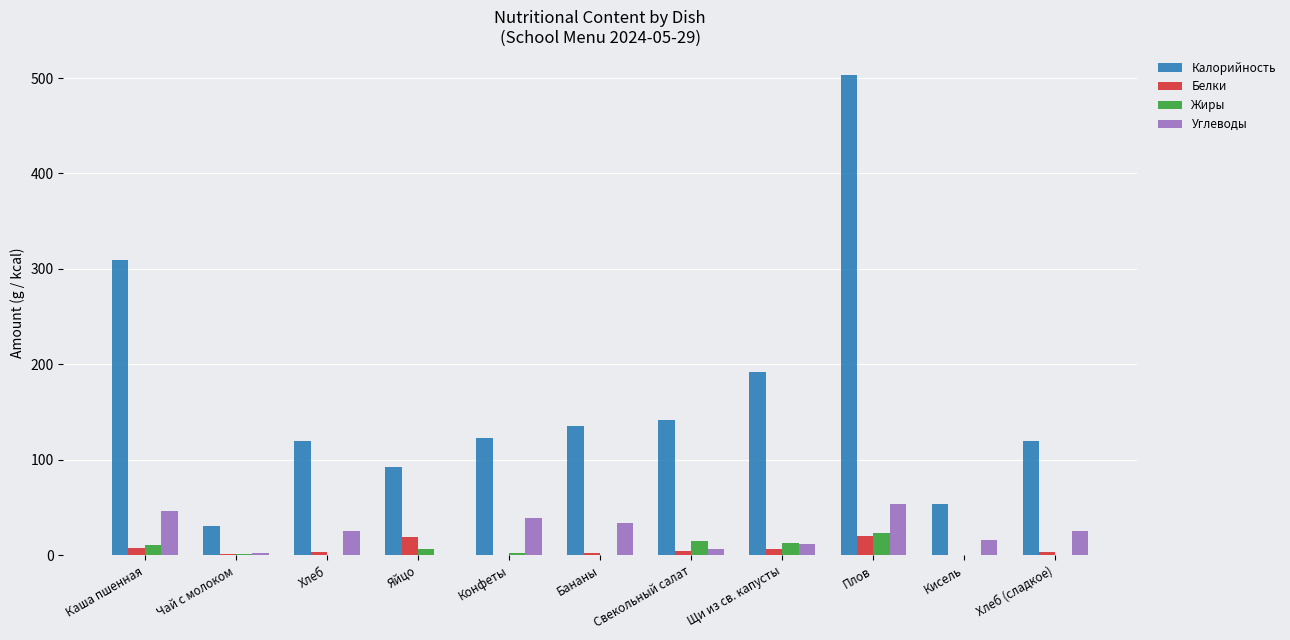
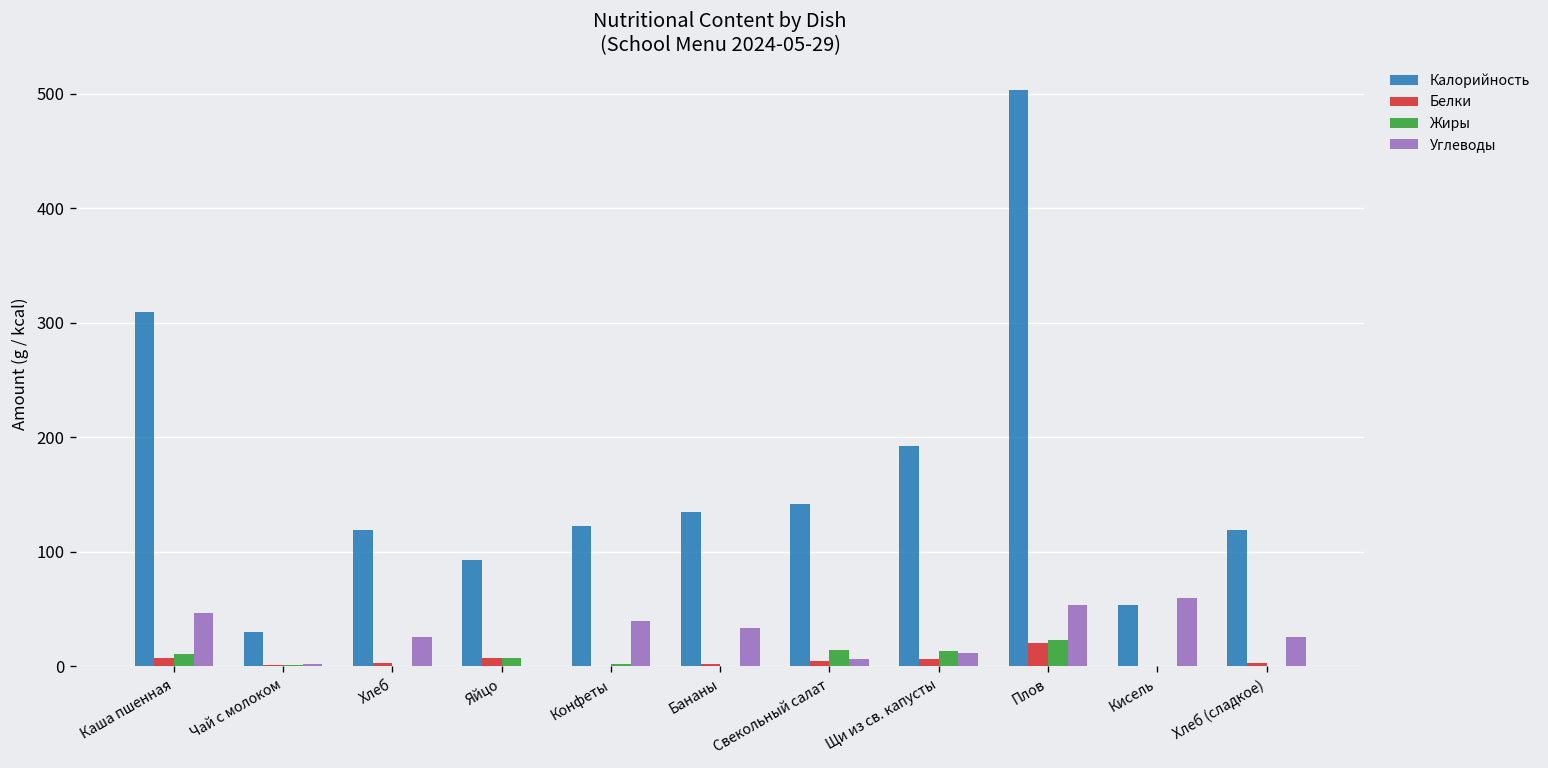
  {
    "Калорийность": {
      "Каша пшенная": 310,
      "Чай с молоком": 30,
      "Хлеб": 120,
      "Яйцо": 90,
      "Конфеты": 120,
      "Бананы": 140,
      "Свекольный салат": 140,
      "Щи из св. капусты": 190,
      "Плов": 500,
      "Кисель": 50,
      "Хлеб (сладкое)": 120
    },
    "Белки": {
      "Каша пшенная": 10,
      "Хлеб": 0,
-     "Яйцо": 20,
+     "Яйцо": 10,
      "Свекольный салат": 10,
      "Щи из св. капусты": 10,
      "Плов": 20,
      "Хлеб (сладкое)": 0
    },
    "Жиры": {
      "Каша пшенная": 10,
      "Яйцо": 10,
      "Бананы": 0,
      "Свекольный салат": 10,
      "Щи из св. капусты": 10,
      "Плов": 20,
      "Кисель": 0
    },
    "Углеводы": {
      "Каша пшенная": 50,
      "Хлеб": 30,
      "Конфеты": 40,
      "Бананы": 30,
      "Свекольный салат": 10,
      "Щи из св. капусты": 10,
      "Плов": 50,
-     "Кисель": 20,
+     "Кисель": 60,
      "Хлеб (сладкое)": 30
    }
  }
